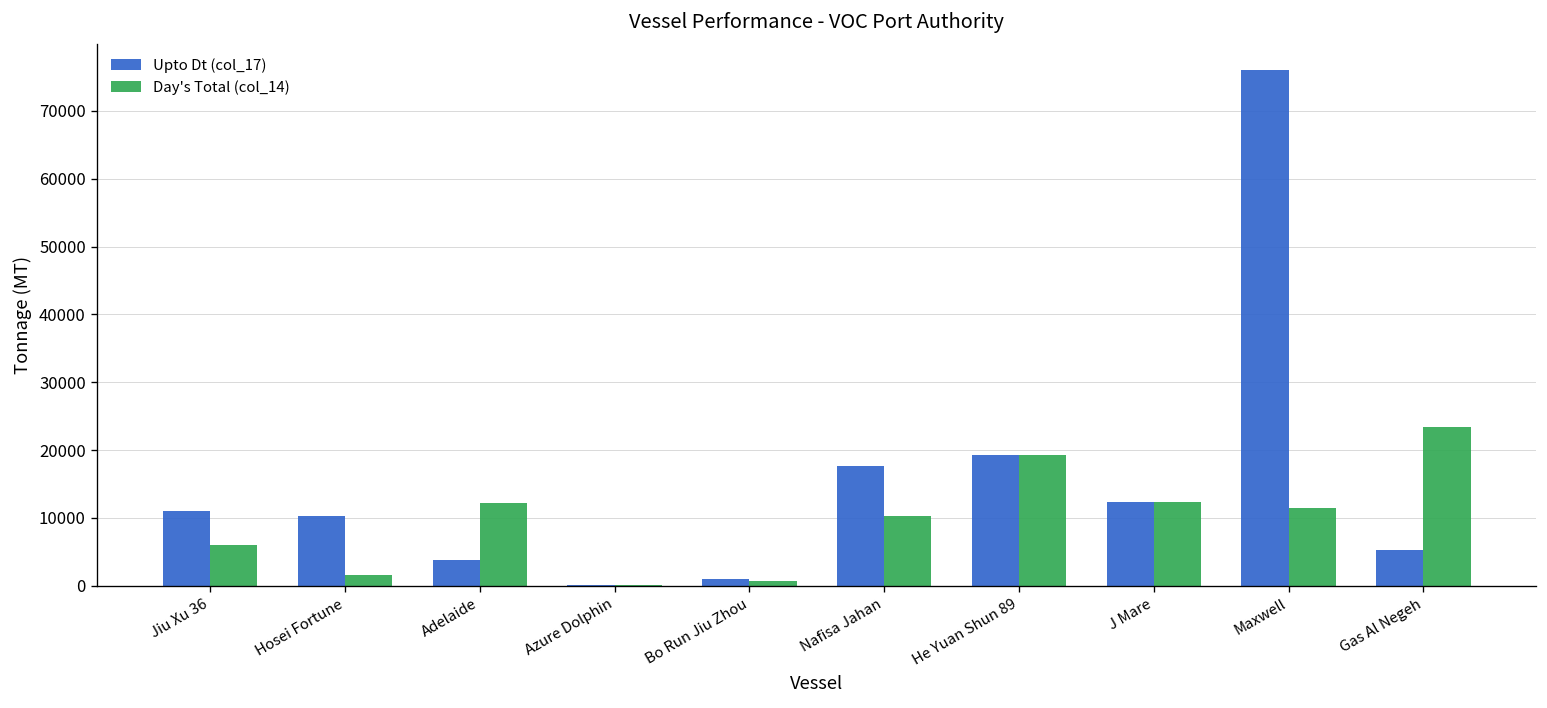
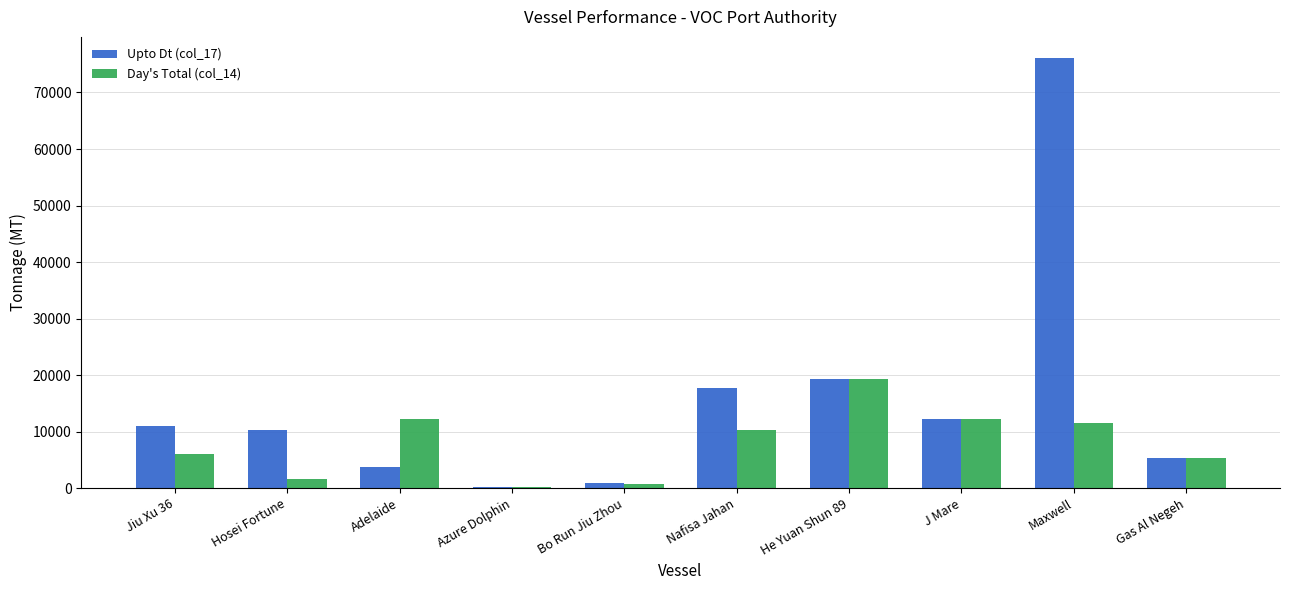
  {
    "Upto Dt (col_17)": {
      "Jiu Xu 36": 11000,
      "Hosei Fortune": 10000,
      "Adelaide": 4000,
      "Bo Run Jiu Zhou": 1000,
      "Nafisa Jahan": 18000,
      "He Yuan Shun 89": 19000,
      "J Mare": 12000,
      "Maxwell": 76000,
      "Gas Al Negeh": 5000
    },
    "Day's Total (col_14)": {
      "Jiu Xu 36": 6000,
      "Hosei Fortune": 2000,
      "Adelaide": 12000,
      "Bo Run Jiu Zhou": 1000,
      "Nafisa Jahan": 10000,
      "He Yuan Shun 89": 19000,
      "J Mare": 12000,
      "Maxwell": 11000,
-     "Gas Al Negeh": 23000
+     "Gas Al Negeh": 5000
    }
  }
